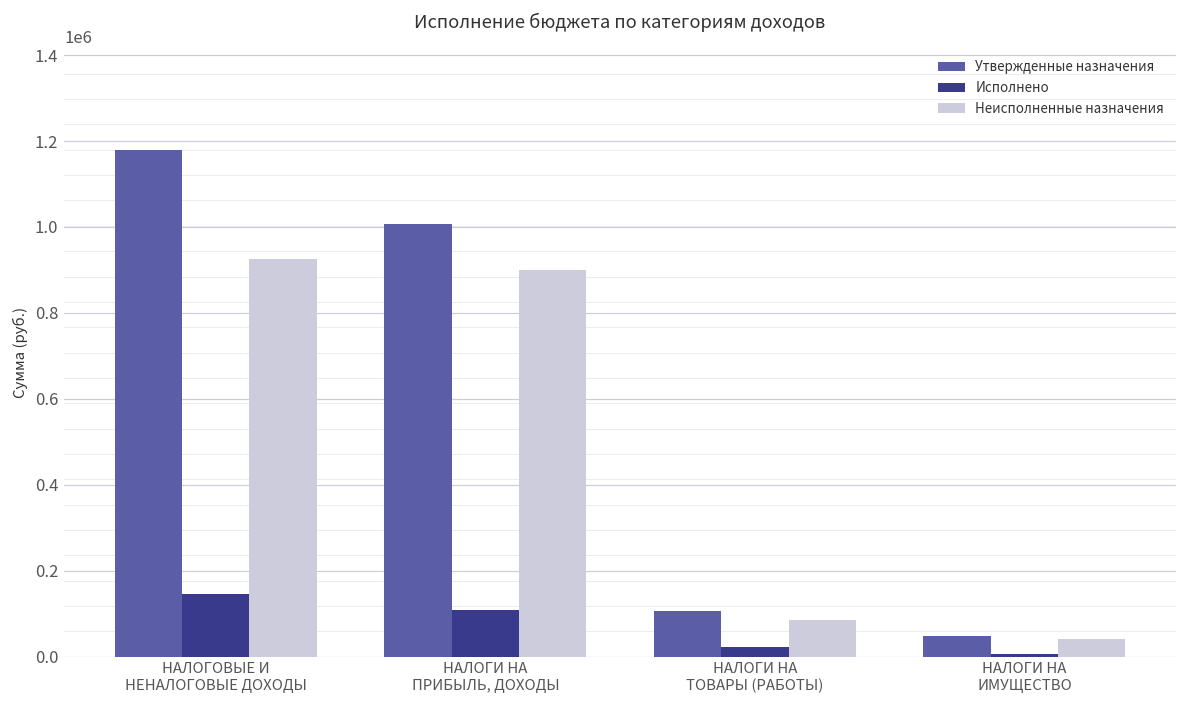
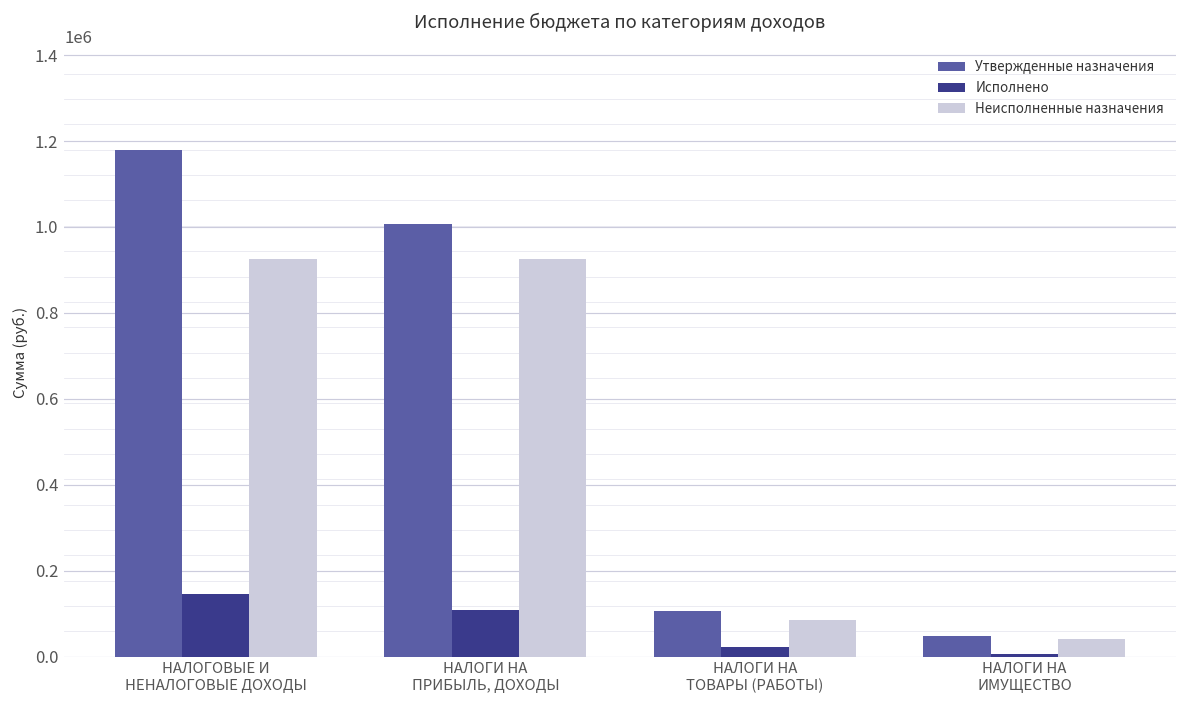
  {
    "Неисполненные назначения": {
      "НАЛОГОВЫЕ И НЕНАЛОГОВЫЕ ДОХОДЫ": 930000,
-     "НАЛОГИ НА ПРИБЫЛЬ, ДОХОДЫ": 900000,
+     "НАЛОГИ НА ПРИБЫЛЬ, ДОХОДЫ": 920000,
      "НАЛОГИ НА ТОВАРЫ (РАБОТЫ)": 90000,
      "НАЛОГИ НА ИМУЩЕСТВО": 40000
    }
  }
